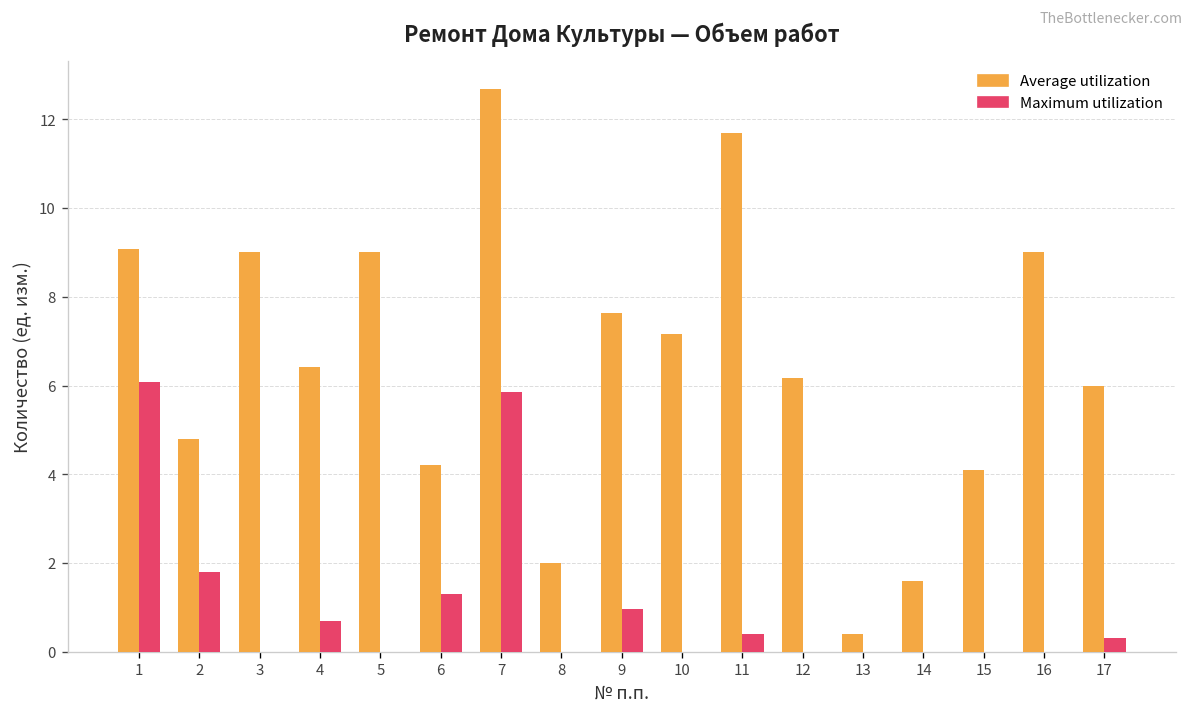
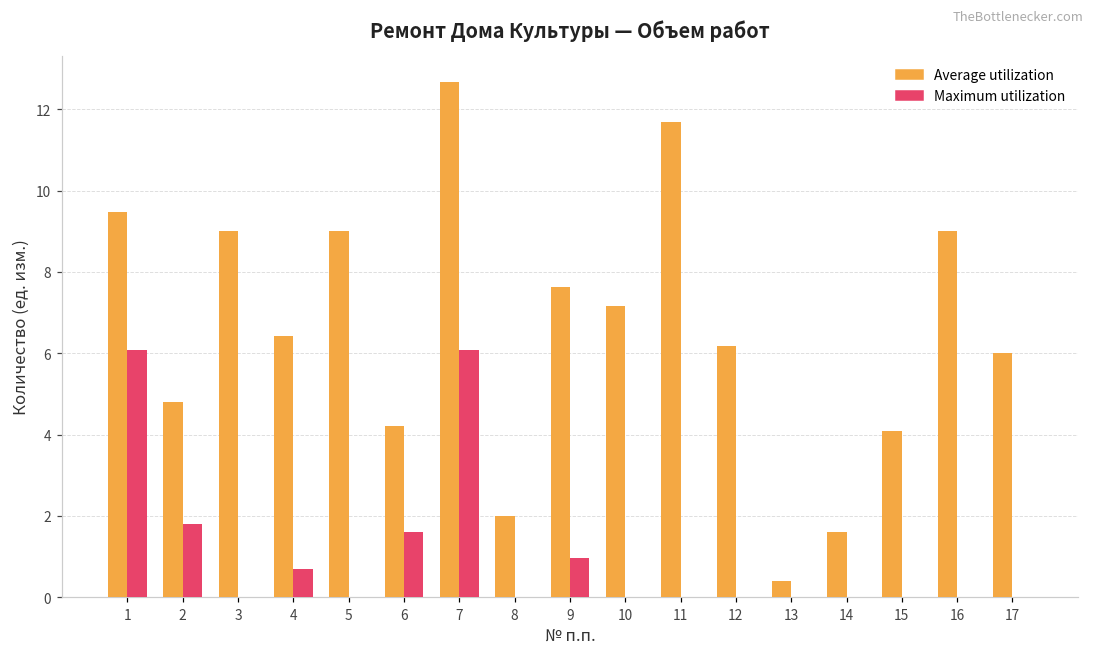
  {
    "Average utilization": {
-     "1": 9.1,
+     "1": 9.5,
      "2": 4.8,
      "3": 9.0,
      "4": 6.4,
      "5": 9.0,
      "6": 4.2,
      "7": 12.7,
      "8": 2.0,
      "9": 7.6,
      "10": 7.2,
      "11": 11.7,
      "12": 6.2,
      "13": 0.4,
      "14": 1.6,
      "15": 4.1,
      "16": 9.0,
      "17": 6.0
    },
    "Maximum utilization": {
      "1": 6.1,
      "2": 1.8,
      "3": 0.0,
      "4": 0.7,
      "5": 0.0,
-     "6": 1.3,
-     "7": 5.9,
+     "6": 1.6,
+     "7": 6.1,
      "8": 0.0,
      "9": 1.0,
      "10": 0.0,
-     "11": 0.4,
+     "11": 0.0,
      "12": 0.0,
      "13": 0.0,
      "14": 0.0,
      "15": 0.0,
      "16": 0.0,
-     "17": 0.3
+     "17": 0.0
    }
  }
